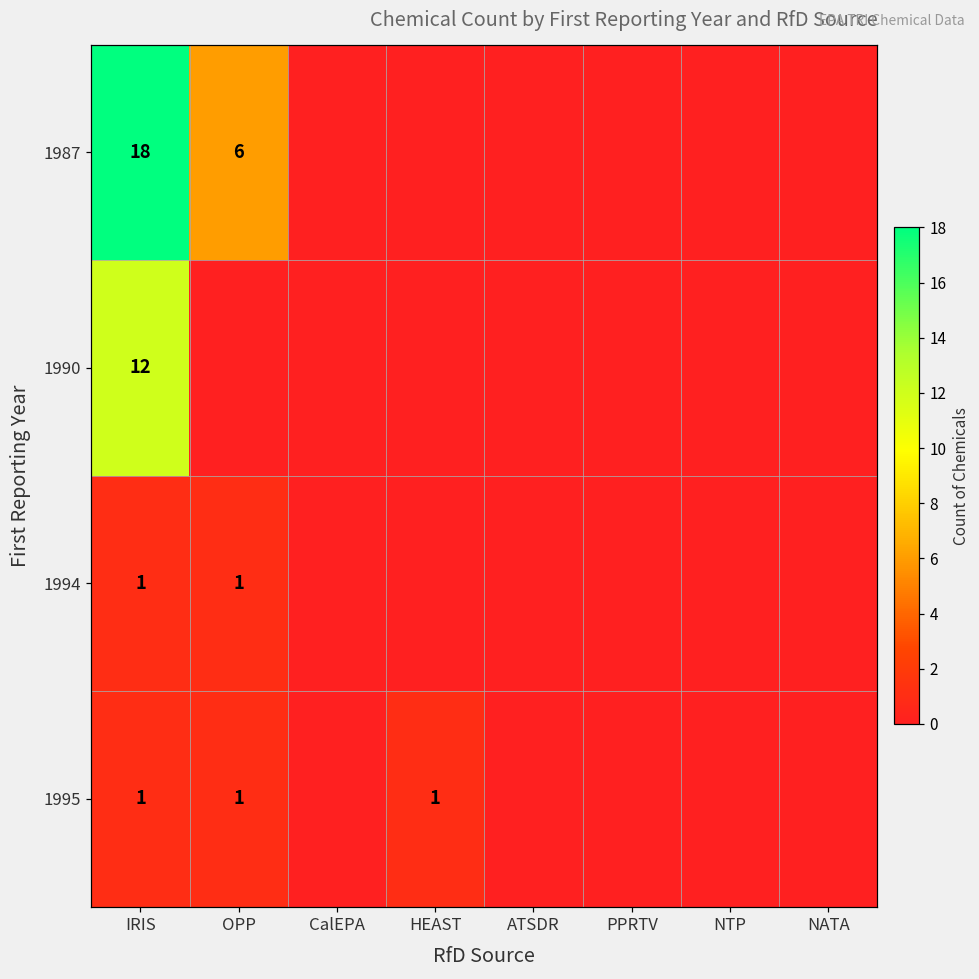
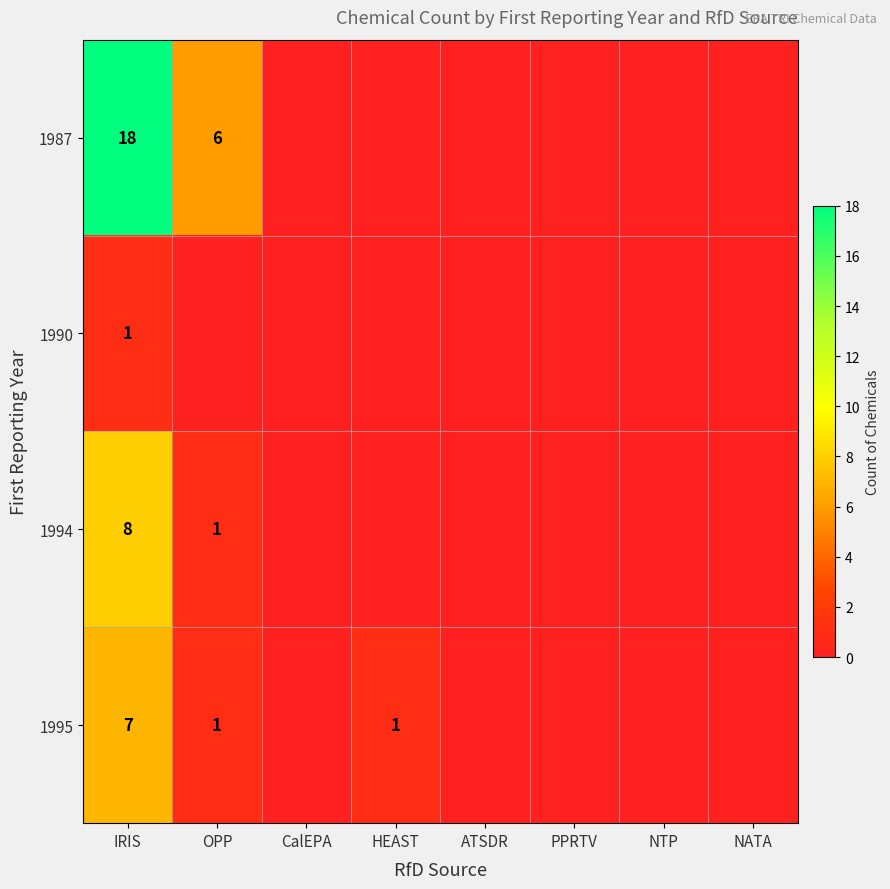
  {
    "1987": {
      "IRIS": 18,
      "OPP": 6
    },
    "1990": {
-     "IRIS": 12
+     "IRIS": 1
    },
    "1994": {
-     "IRIS": 1,
+     "IRIS": 8,
      "OPP": 1
    },
    "1995": {
-     "IRIS": 1,
+     "IRIS": 7,
      "OPP": 1,
      "HEAST": 1
    }
  }
